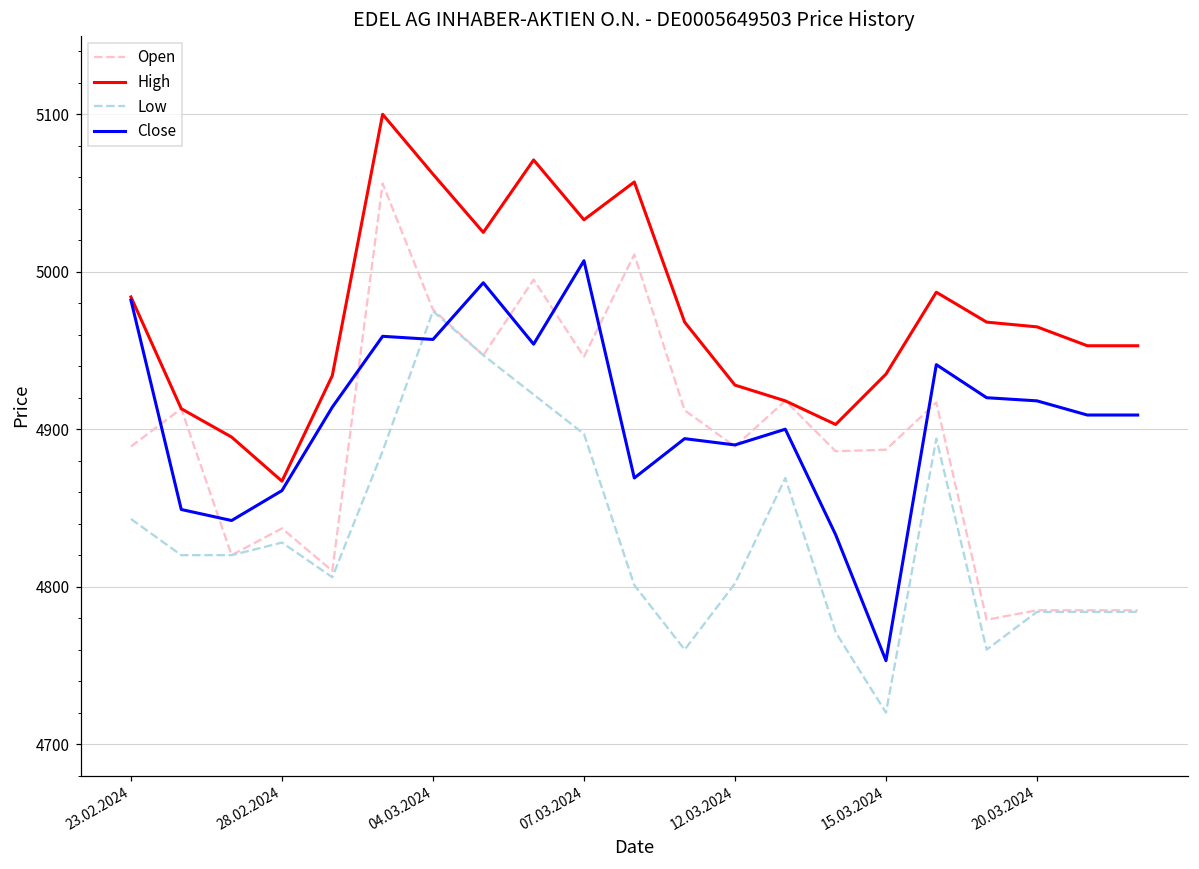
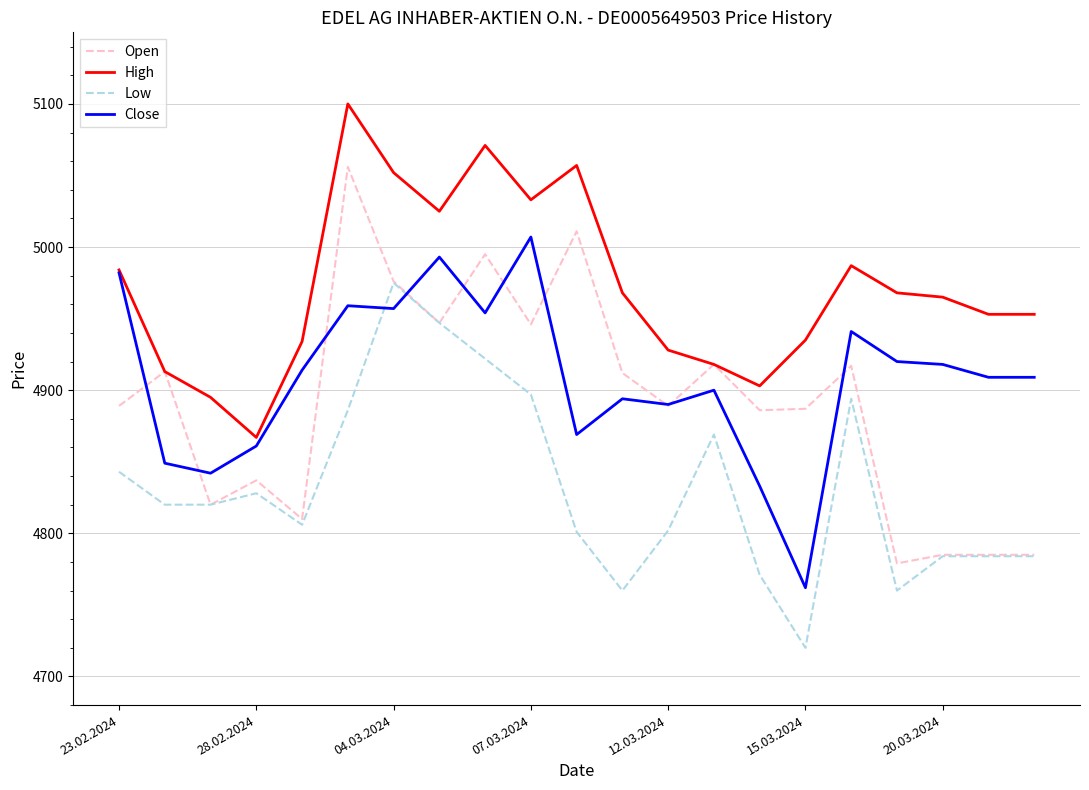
  {
    "Open": {
      "23.02.2024": 4889,
      "28.02.2024": 4837,
      "07.03.2024": 4946,
      "15.03.2024": 4887
    },
    "High": {
      "23.02.2024": 4984,
      "28.02.2024": 4867,
-     "04.03.2024": 5062,
+     "04.03.2024": 5052,
      "07.03.2024": 5033,
      "12.03.2024": 4928,
      "15.03.2024": 4935,
      "20.03.2024": 4965
    },
    "Low": {
      "23.02.2024": 4843,
      "28.02.2024": 4828,
      "07.03.2024": 4897,
      "12.03.2024": 4802,
      "15.03.2024": 4720
    },
    "Close": {
      "23.02.2024": 4982,
      "28.02.2024": 4861,
      "04.03.2024": 4957,
      "07.03.2024": 5007,
-     "15.03.2024": 4753,
+     "15.03.2024": 4762,
      "20.03.2024": 4918
    }
  }
